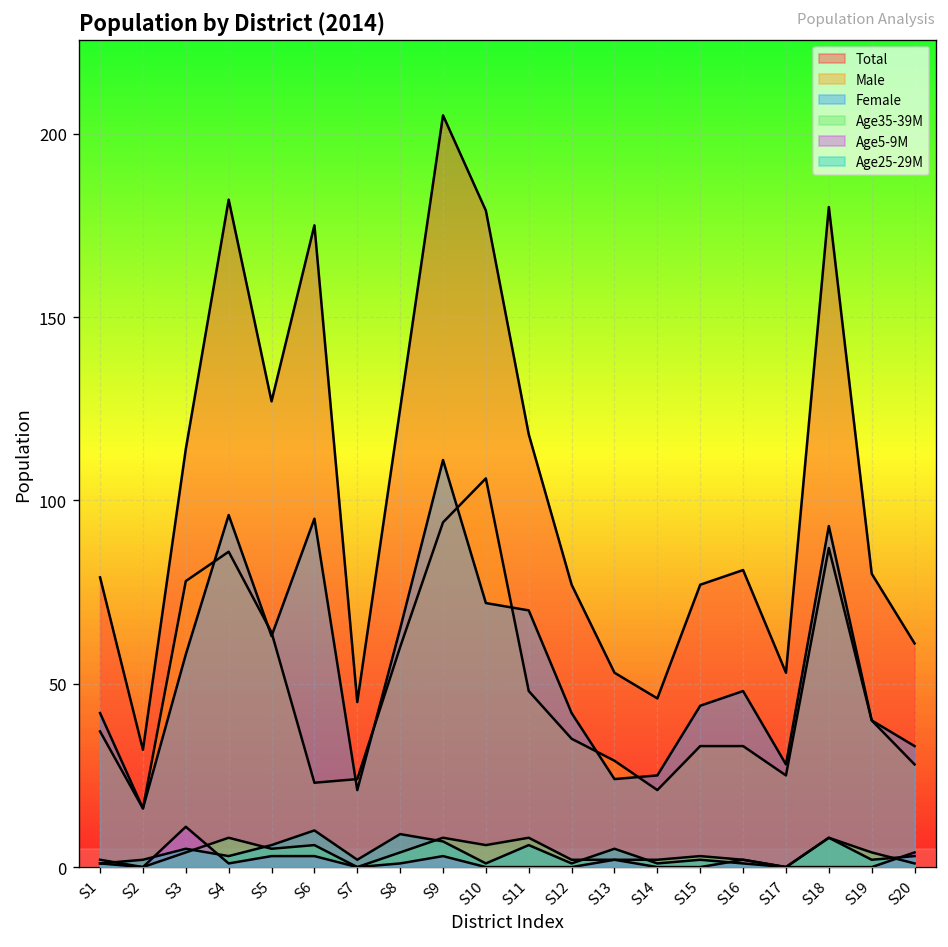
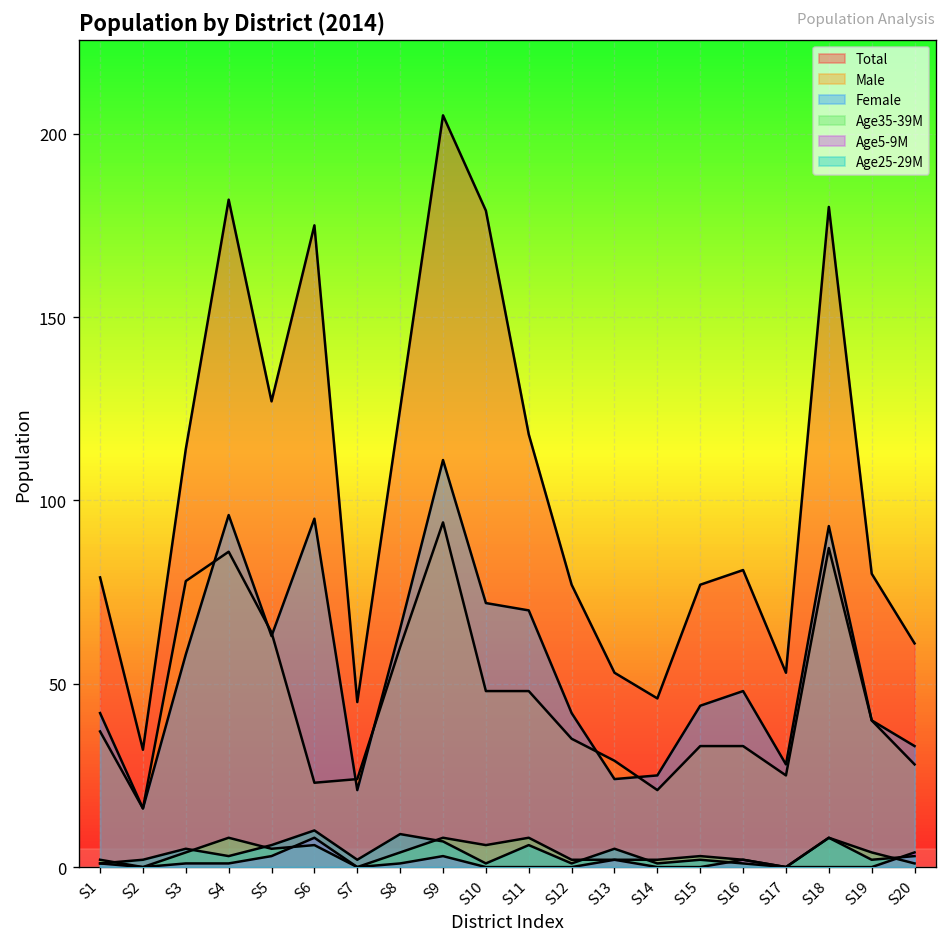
  {
    "Total": {
      "S1": 79,
      "S2": 32,
      "S3": 114,
      "S4": 182,
      "S5": 127,
      "S6": 175,
      "S7": 45,
      "S8": 125,
      "S9": 205,
      "S10": 179,
      "S11": 118,
      "S12": 77,
      "S13": 53,
      "S14": 46,
      "S15": 77,
      "S16": 81,
      "S17": 53,
      "S18": 180,
      "S19": 80,
      "S20": 61
    },
    "Male": {
      "S1": 37,
      "S3": 78,
      "S4": 86,
      "S5": 64,
      "S6": 23,
      "S7": 24,
      "S8": 60,
      "S9": 94,
-     "S10": 106,
+     "S10": 48,
      "S11": 48,
      "S12": 35,
      "S13": 29,
      "S14": 21,
      "S15": 33,
      "S16": 33,
      "S17": 25,
      "S18": 87,
      "S20": 28
    },
    "Age35-39M": {
      "S1": 2,
      "S3": 4,
      "S4": 8,
      "S5": 5,
      "S6": 6,
      "S8": 4,
      "S9": 8,
      "S10": 6,
      "S11": 8,
      "S12": 2,
      "S14": 2,
      "S15": 3,
      "S19": 4,
      "S20": 1
    },
    "Age5-9M": {
-     "S3": 11,
+     "S3": 1,
      "S4": 1,
      "S5": 3,
-     "S6": 3,
+     "S6": 8,
      "S8": 1,
      "S9": 3,
      "S10": 0,
      "S11": 0,
      "S12": 0,
      "S14": 0,
      "S15": 0,
      "S18": 0,
      "S19": 0,
      "S20": 4
    }
  }
